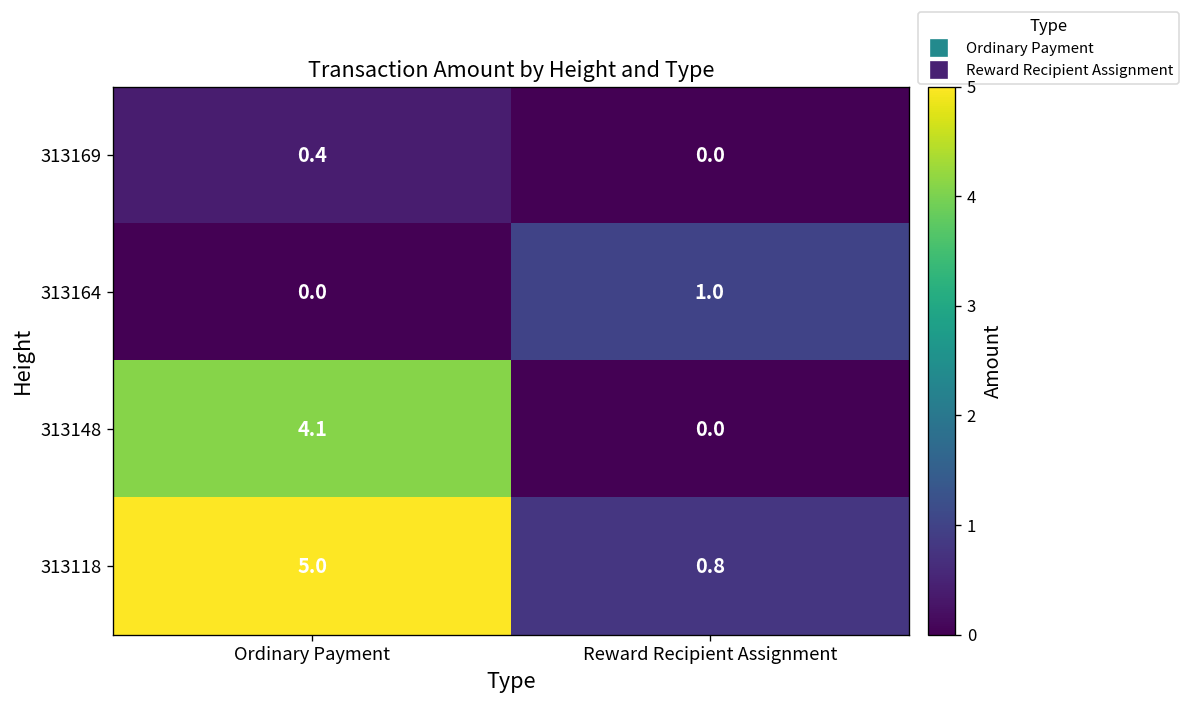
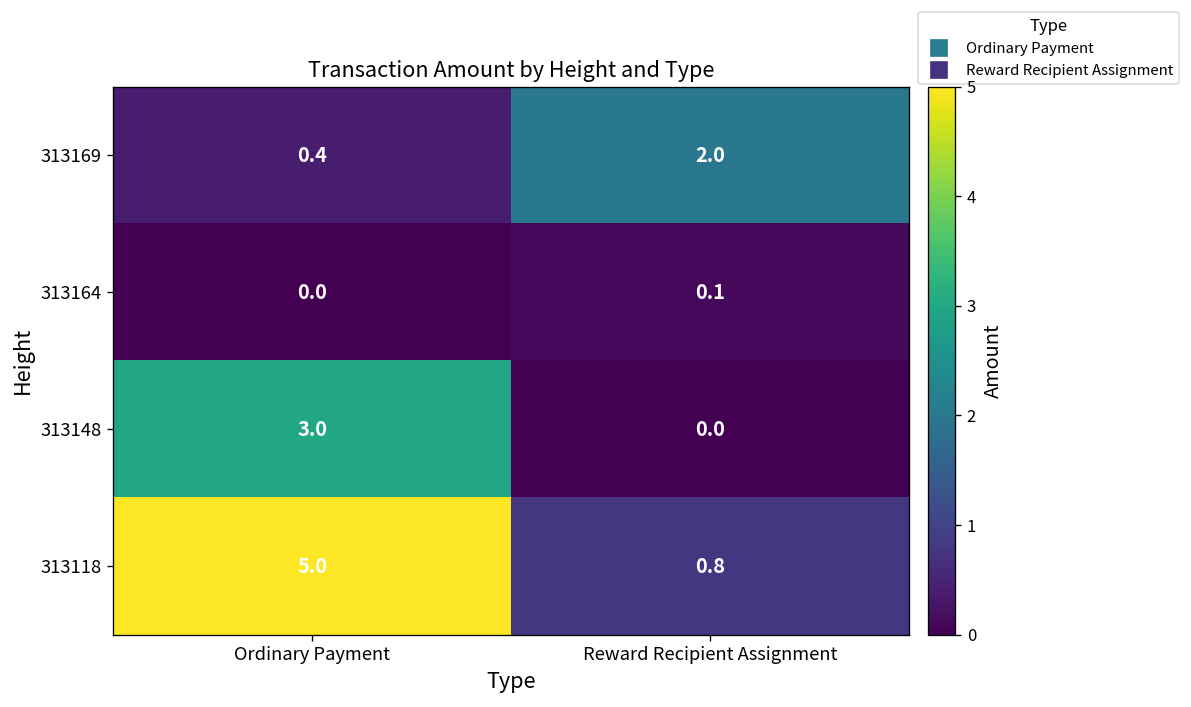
  {
    "313169": {
      "Ordinary Payment": 0.4,
-     "Reward Recipient Assignment": 0.0
+     "Reward Recipient Assignment": 2.0
    },
    "313164": {
      "Ordinary Payment": 0.0,
-     "Reward Recipient Assignment": 1.0
+     "Reward Recipient Assignment": 0.1
    },
    "313148": {
-     "Ordinary Payment": 4.1,
+     "Ordinary Payment": 3.0,
      "Reward Recipient Assignment": 0.0
    },
    "313118": {
      "Ordinary Payment": 5.0,
      "Reward Recipient Assignment": 0.8
    }
  }
